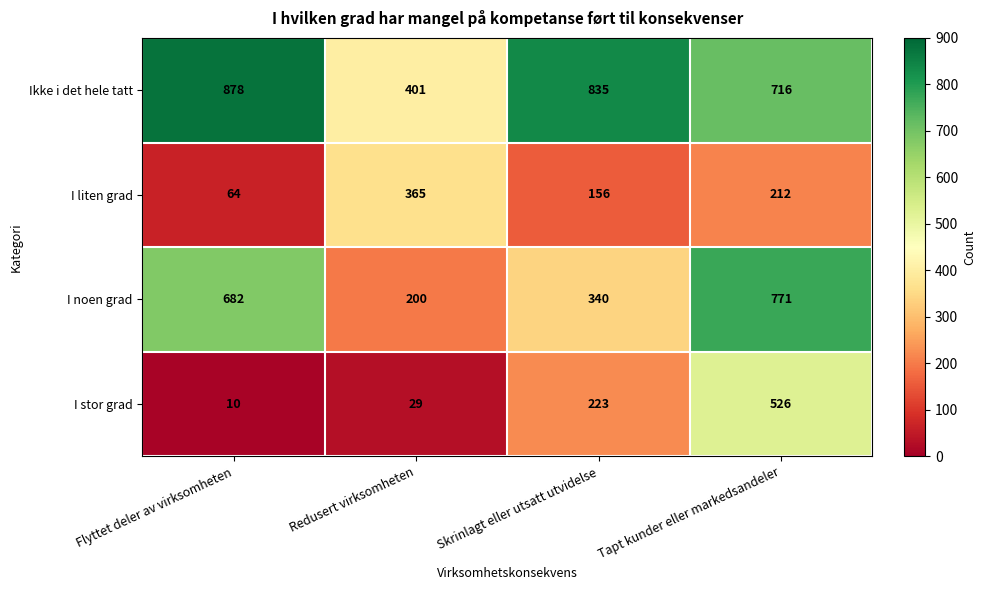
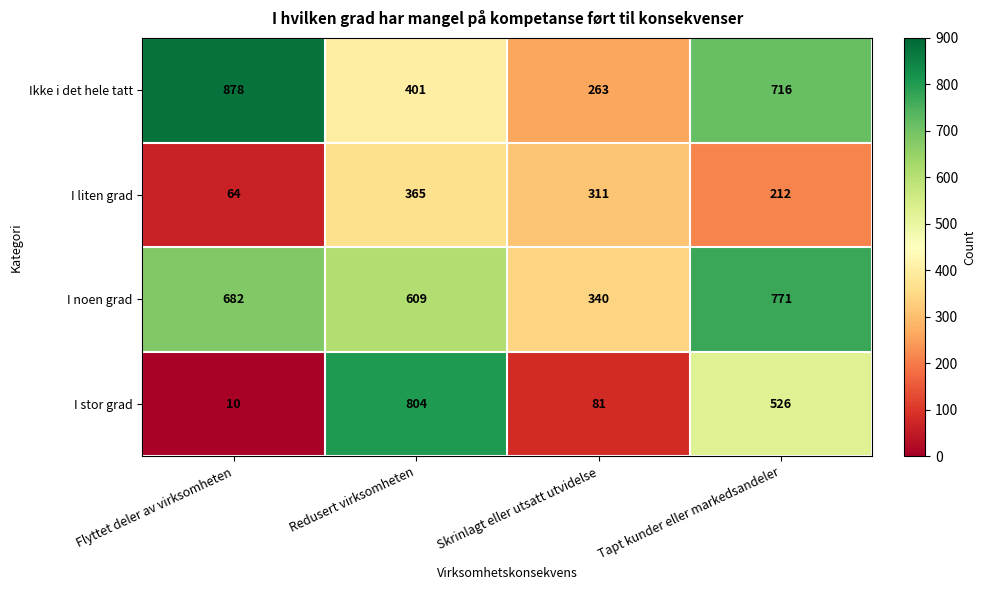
  {
    "Ikke i det hele tatt": {
      "Flyttet deler av virksomheten": 878,
      "Redusert virksomheten": 401,
-     "Skrinlagt eller utsatt utvidelse": 835,
+     "Skrinlagt eller utsatt utvidelse": 263,
      "Tapt kunder eller markedsandeler": 716
    },
    "I liten grad": {
      "Flyttet deler av virksomheten": 64,
      "Redusert virksomheten": 365,
-     "Skrinlagt eller utsatt utvidelse": 156,
+     "Skrinlagt eller utsatt utvidelse": 311,
      "Tapt kunder eller markedsandeler": 212
    },
    "I noen grad": {
      "Flyttet deler av virksomheten": 682,
-     "Redusert virksomheten": 200,
+     "Redusert virksomheten": 609,
      "Skrinlagt eller utsatt utvidelse": 340,
      "Tapt kunder eller markedsandeler": 771
    },
    "I stor grad": {
      "Flyttet deler av virksomheten": 10,
-     "Redusert virksomheten": 29,
-     "Skrinlagt eller utsatt utvidelse": 223,
+     "Redusert virksomheten": 804,
+     "Skrinlagt eller utsatt utvidelse": 81,
      "Tapt kunder eller markedsandeler": 526
    }
  }
